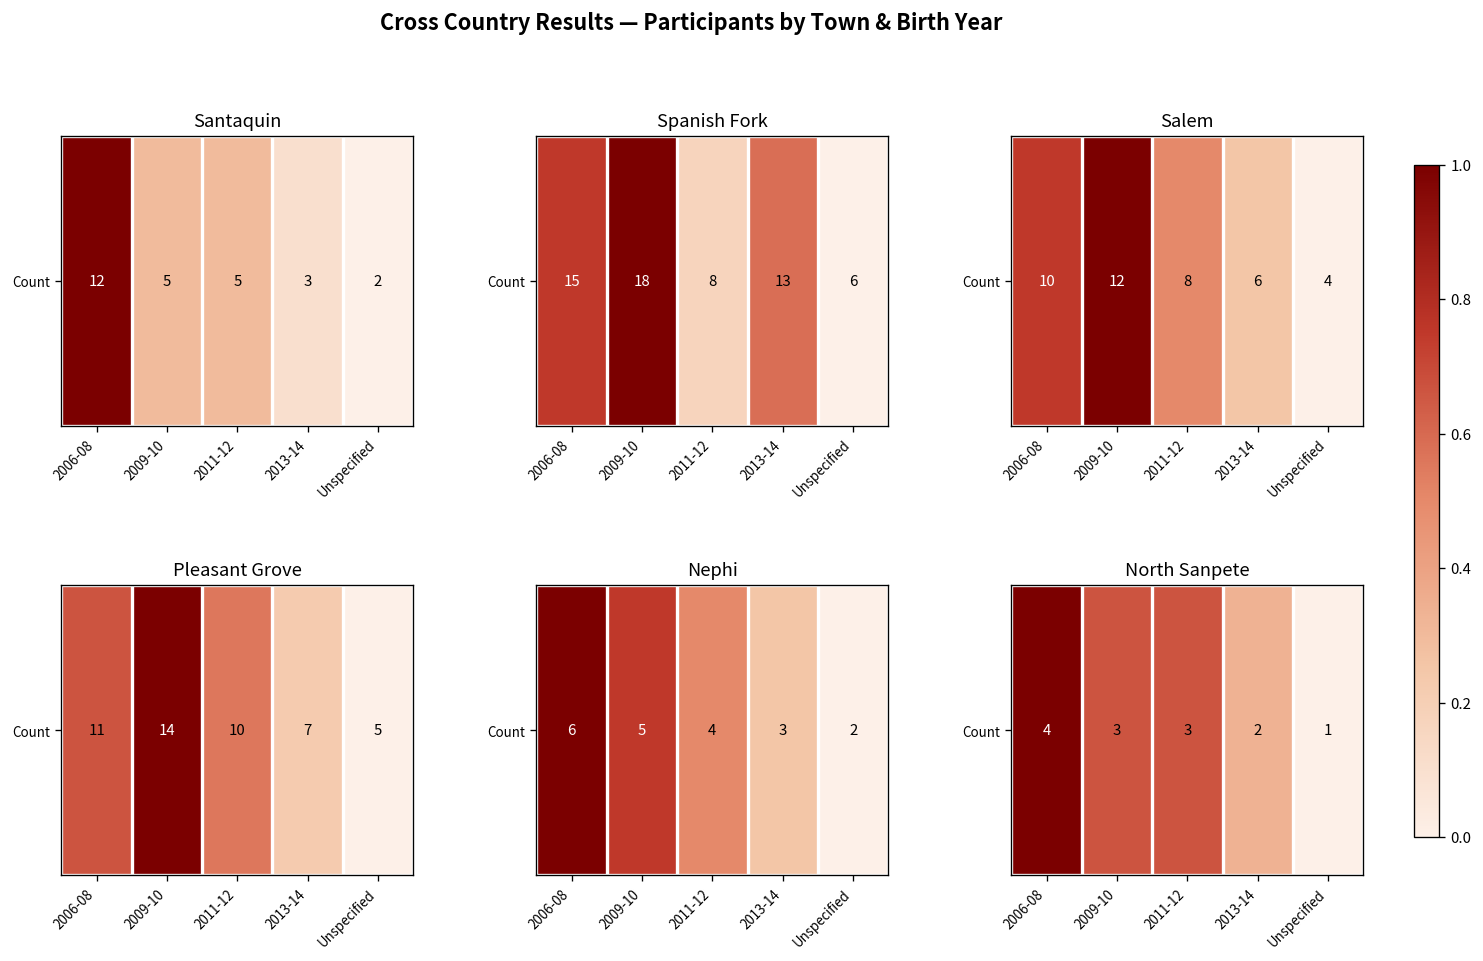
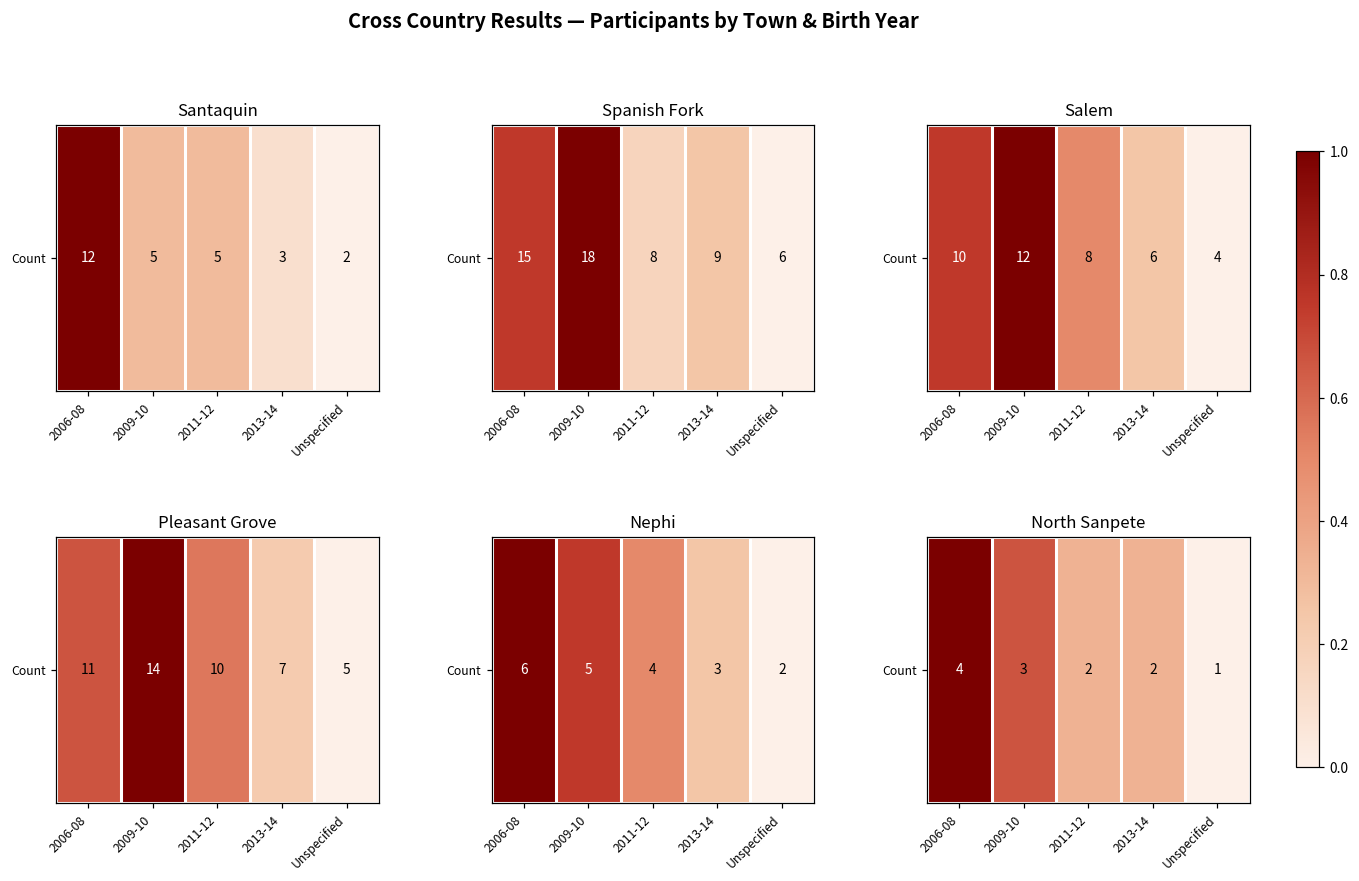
  {
    "Santaquin": {
      "Count": {
        "2006-08": 12,
        "2009-10": 5,
        "2011-12": 5,
        "2013-14": 3,
        "Unspecified": 2
      }
    },
    "Spanish Fork": {
      "Count": {
        "2006-08": 15,
        "2009-10": 18,
        "2011-12": 8,
-       "2013-14": 13,
+       "2013-14": 9,
        "Unspecified": 6
      }
    },
    "Salem": {
      "Count": {
        "2006-08": 10,
        "2009-10": 12,
        "2011-12": 8,
        "2013-14": 6,
        "Unspecified": 4
      }
    },
    "Pleasant Grove": {
      "Count": {
        "2006-08": 11,
        "2009-10": 14,
        "2011-12": 10,
        "2013-14": 7,
        "Unspecified": 5
      }
    },
    "Nephi": {
      "Count": {
        "2006-08": 6,
        "2009-10": 5,
        "2011-12": 4,
        "2013-14": 3,
        "Unspecified": 2
      }
    },
    "North Sanpete": {
      "Count": {
        "2006-08": 4,
        "2009-10": 3,
-       "2011-12": 3,
+       "2011-12": 2,
        "2013-14": 2,
        "Unspecified": 1
      }
    }
  }
